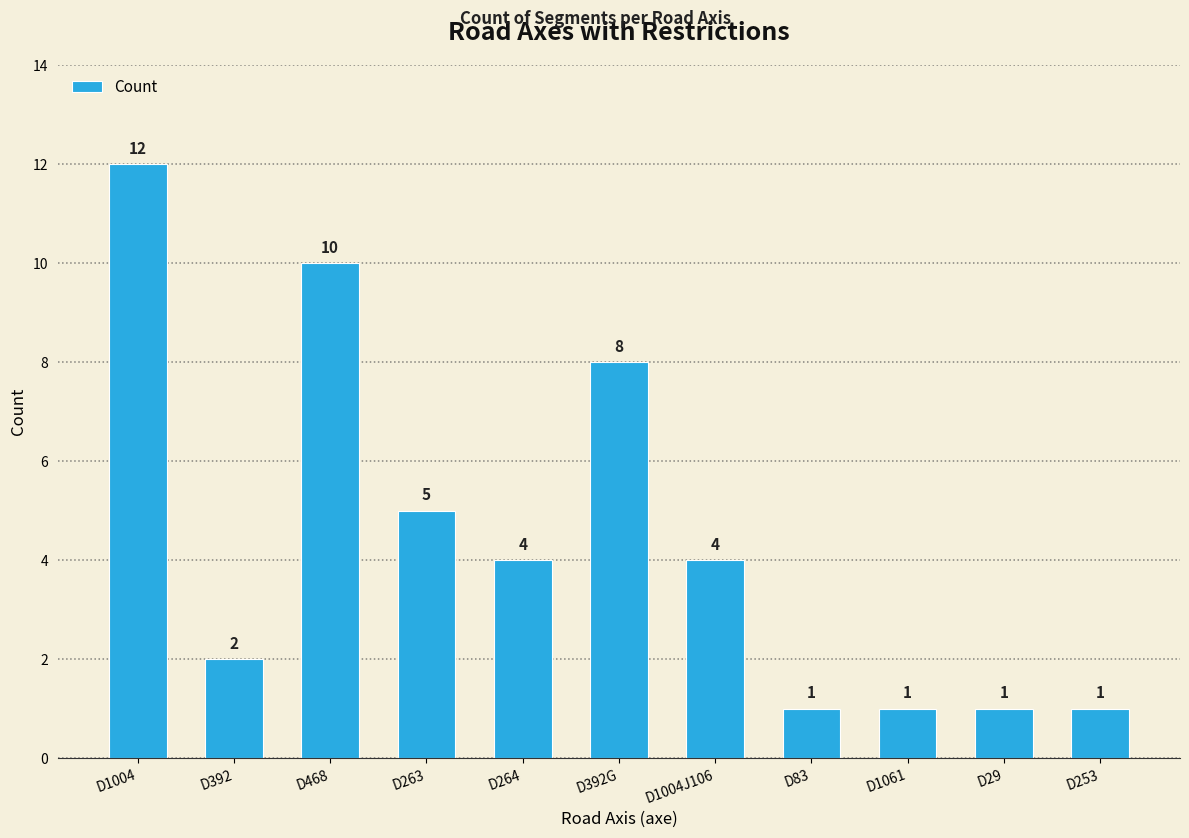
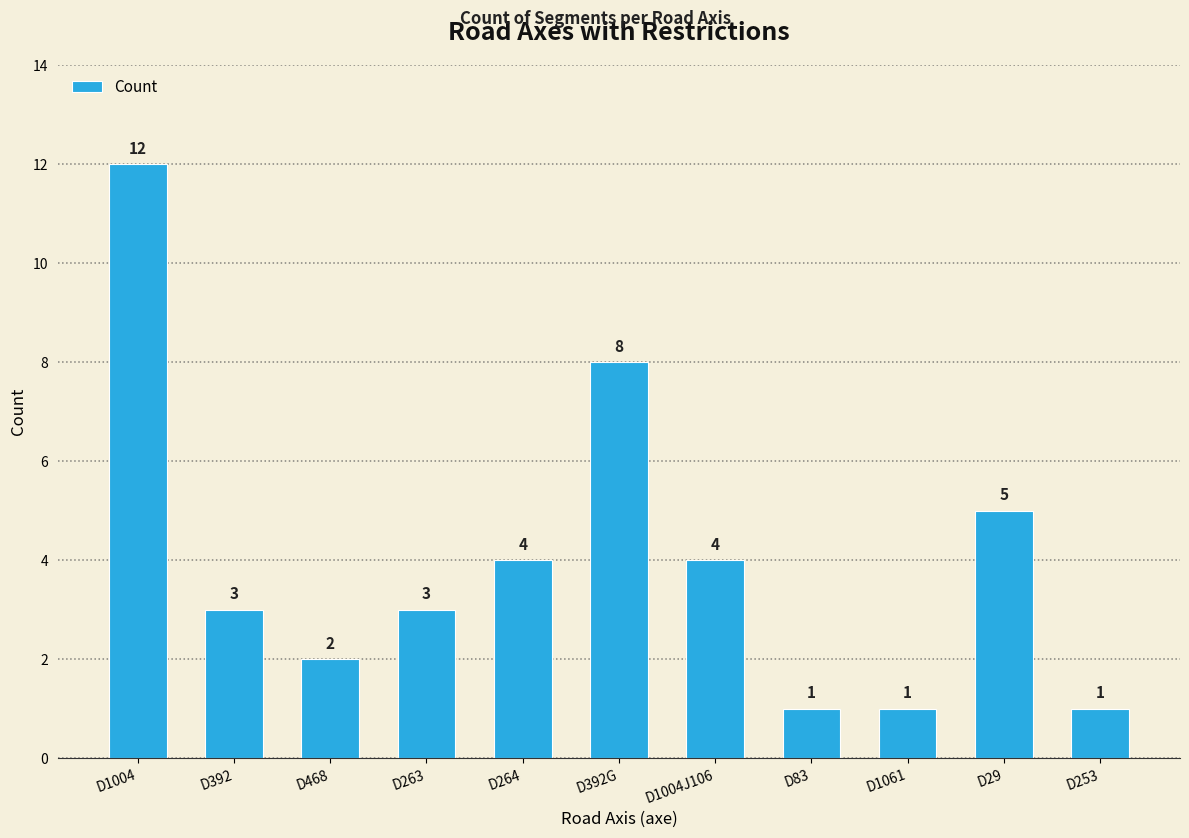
  {
    "D1004": 12,
-   "D392": 2,
-   "D468": 10,
-   "D263": 5,
+   "D392": 3,
+   "D468": 2,
+   "D263": 3,
    "D264": 4,
    "D392G": 8,
    "D1004J106": 4,
    "D83": 1,
    "D1061": 1,
-   "D29": 1,
+   "D29": 5,
    "D253": 1
  }
